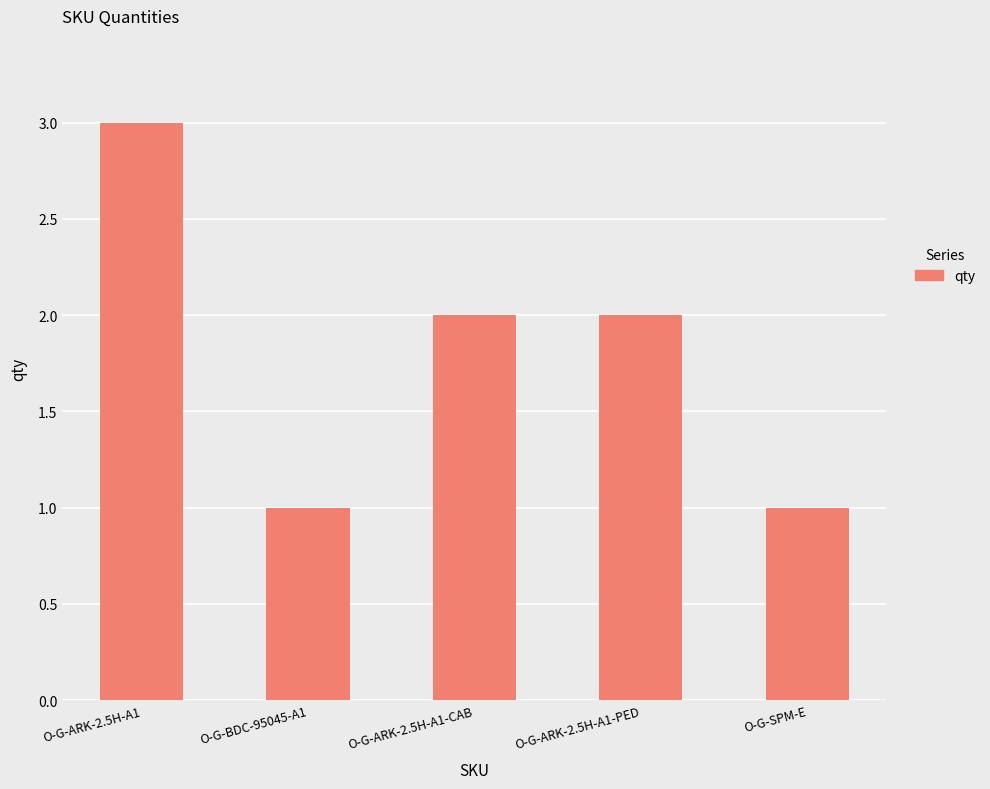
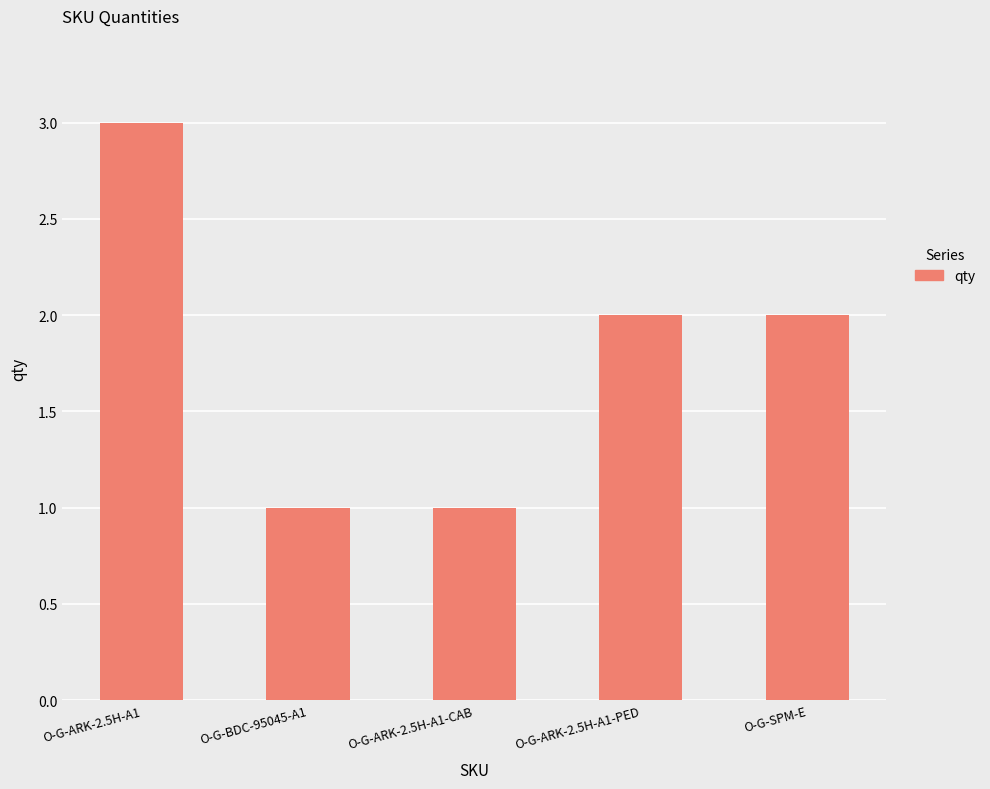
  {
    "O-G-ARK-2.5H-A1": 3,
    "O-G-BDC-95045-A1": 1,
-   "O-G-ARK-2.5H-A1-CAB": 2,
+   "O-G-ARK-2.5H-A1-CAB": 1,
    "O-G-ARK-2.5H-A1-PED": 2,
-   "O-G-SPM-E": 1
+   "O-G-SPM-E": 2
  }
